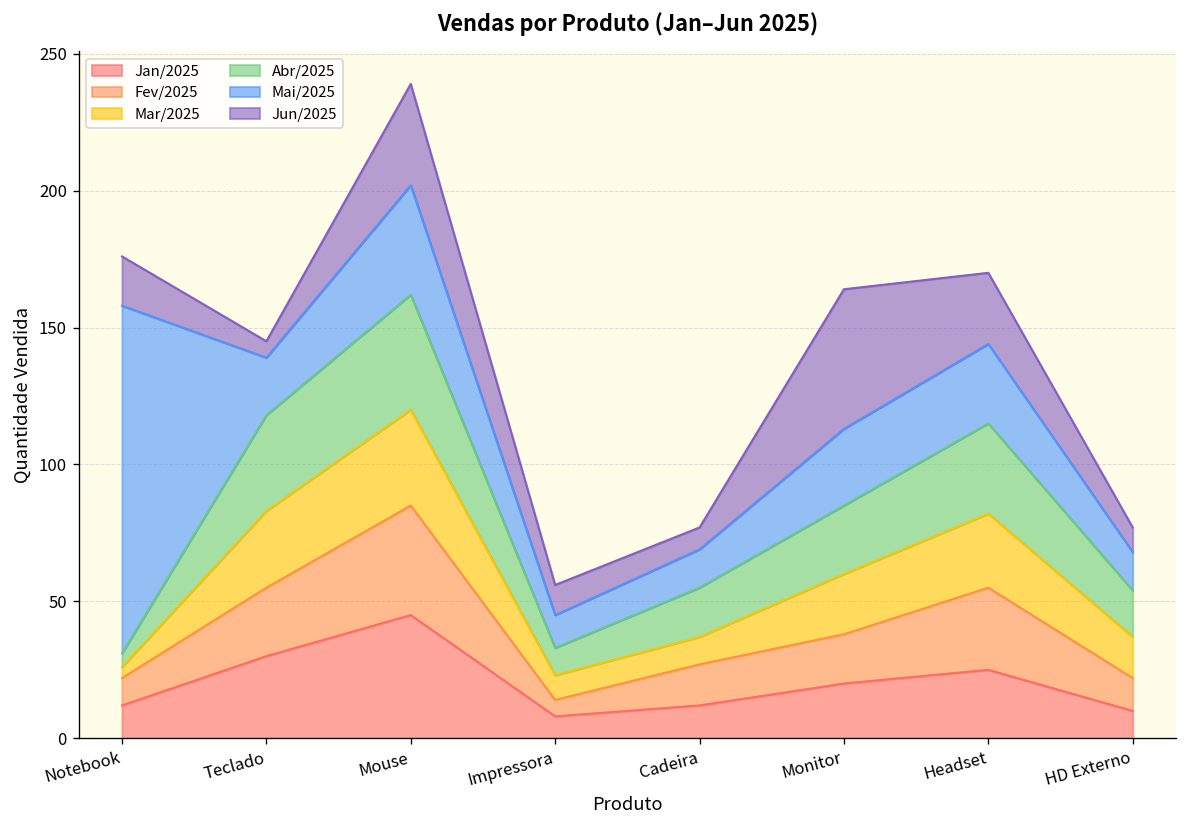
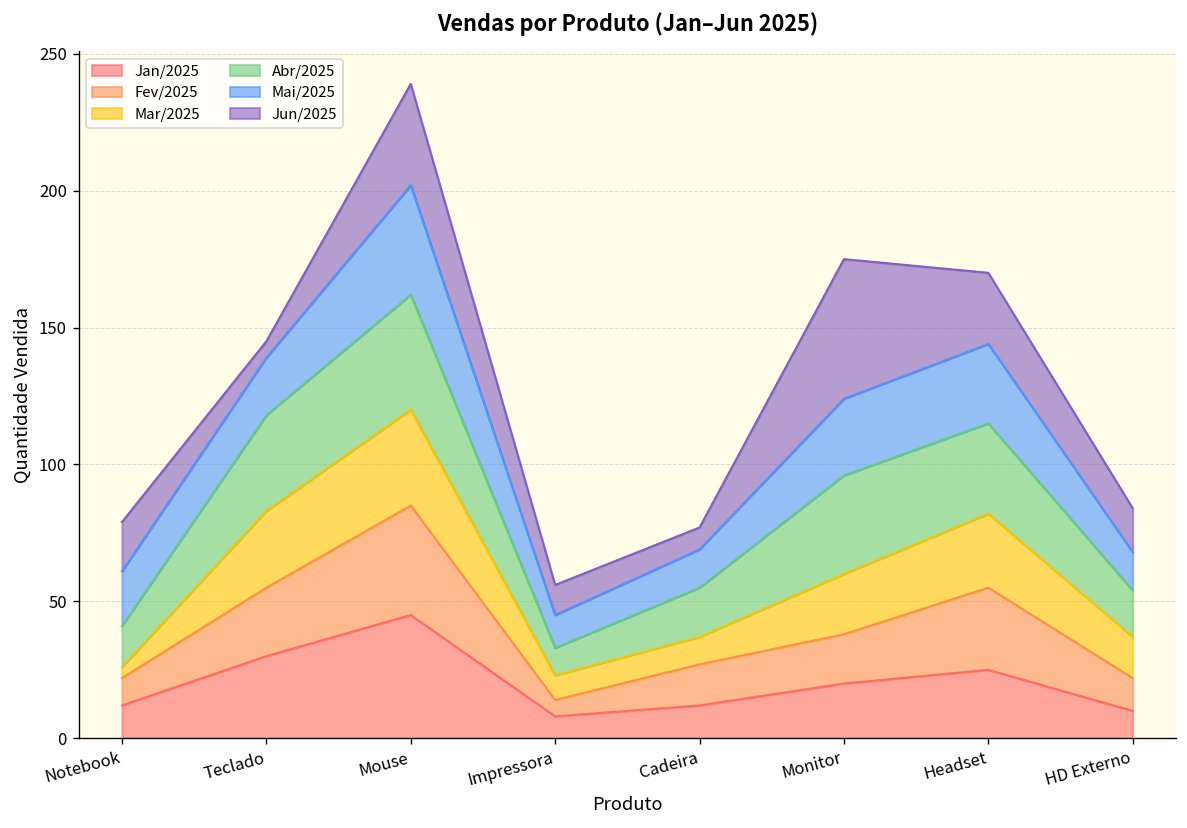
  {
    "Mar/2025": {
      "Notebook": 4,
      "Teclado": 28,
      "Mouse": 35,
      "Impressora": 9,
      "Cadeira": 10,
      "Monitor": 22,
      "Headset": 27,
      "HD Externo": 15
    },
    "Abr/2025": {
-     "Notebook": 5,
+     "Notebook": 15,
      "Teclado": 35,
      "Mouse": 42,
      "Impressora": 10,
      "Cadeira": 18,
-     "Monitor": 25,
+     "Monitor": 36,
      "Headset": 33,
      "HD Externo": 17
    },
    "Mai/2025": {
-     "Notebook": 127,
+     "Notebook": 20,
      "Teclado": 21,
      "Mouse": 40,
      "Impressora": 12,
      "Cadeira": 14,
      "Monitor": 28,
      "Headset": 29,
      "HD Externo": 14
    },
    "Jun/2025": {
      "Notebook": 18,
      "Teclado": 6,
      "Mouse": 37,
      "Impressora": 11,
      "Cadeira": 8,
      "Monitor": 51,
      "Headset": 26,
-     "HD Externo": 9
+     "HD Externo": 16
    }
  }
